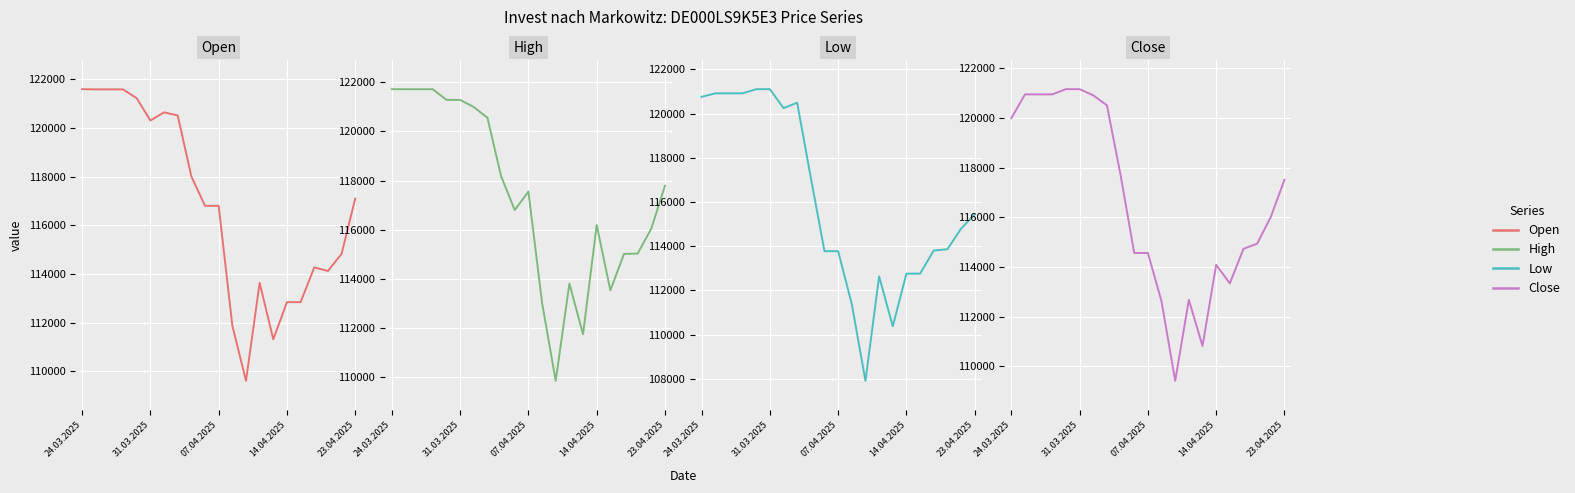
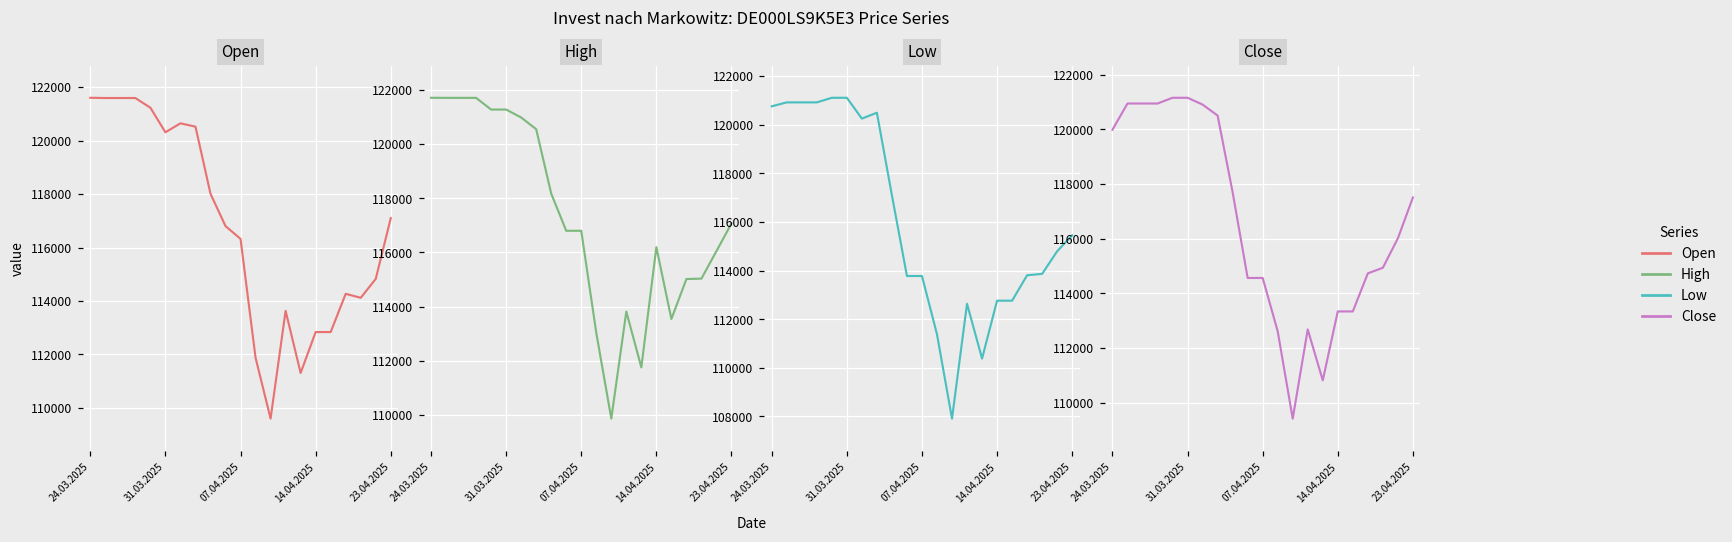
  {
    "Open": {
      "24.03.2025": 121600,
      "31.03.2025": 120300,
-     "07.04.2025": 116800,
+     "07.04.2025": 116300,
      "14.04.2025": 112800,
      "23.04.2025": 117100
    },
    "High": {
      "24.03.2025": 121700,
      "31.03.2025": 121300,
-     "07.04.2025": 117600,
+     "07.04.2025": 116800,
      "14.04.2025": 116200,
-     "23.04.2025": 117800
+     "23.04.2025": 117100
    },
    "Low": {
      "24.03.2025": 120800,
      "31.03.2025": 121100,
      "07.04.2025": 113800,
      "14.04.2025": 112800,
      "23.04.2025": 115500
    },
    "Close": {
      "24.03.2025": 120000,
      "31.03.2025": 121200,
      "07.04.2025": 114600,
-     "14.04.2025": 114100,
+     "14.04.2025": 113300,
      "23.04.2025": 117500
    }
  }
